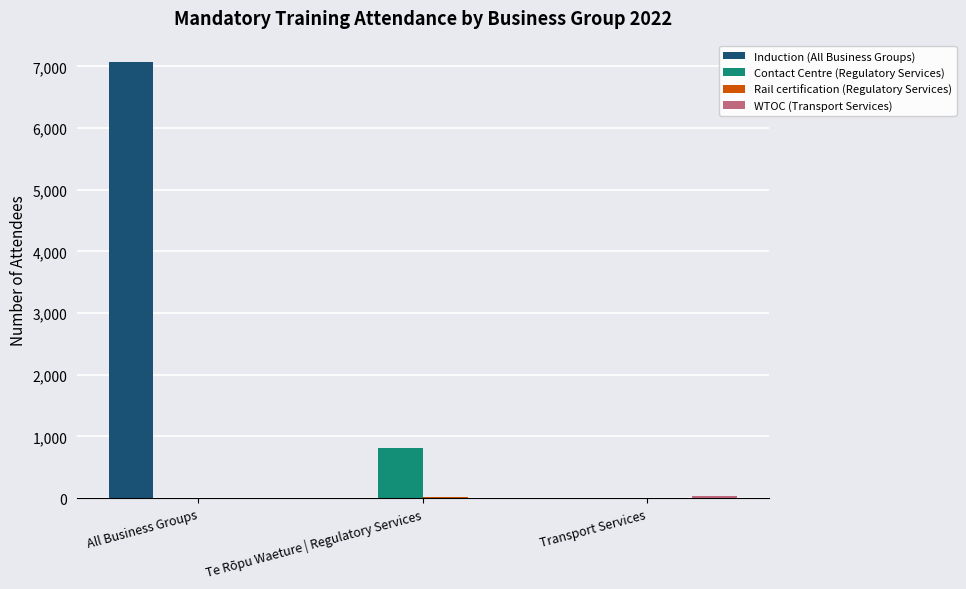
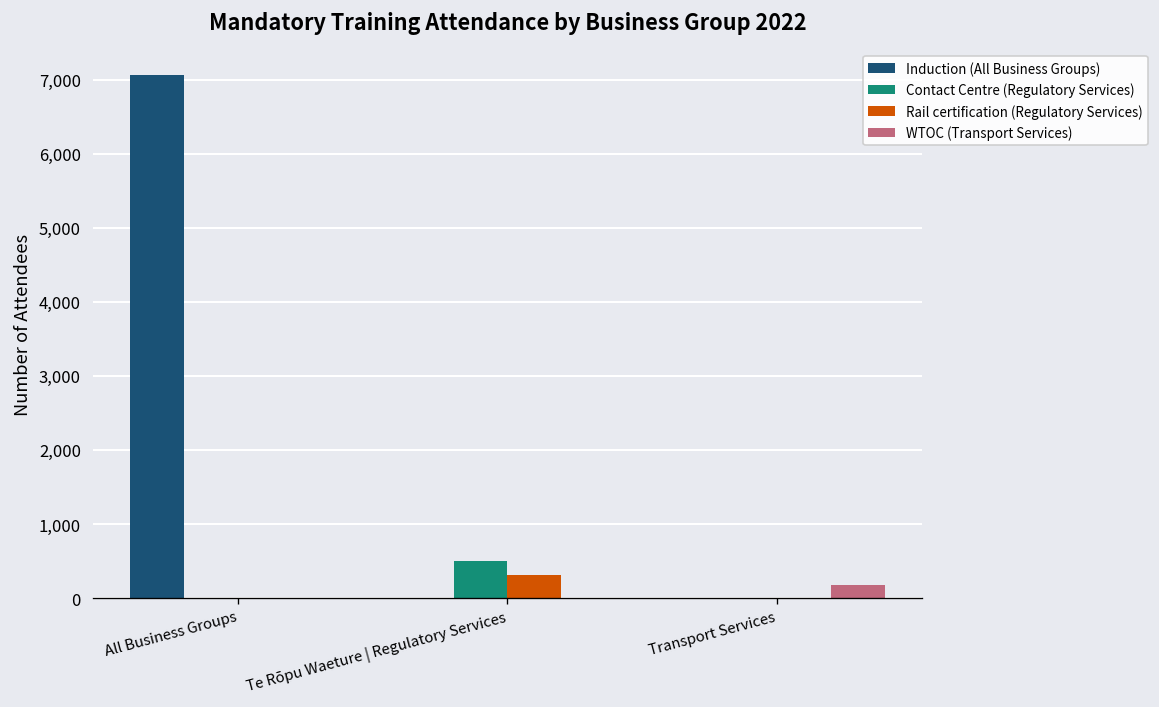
  {
    "Induction (All Business Groups)": {
      "All Business Groups": "7,100",
      "Te Rōpu Waeture | Regulatory Services": "0",
      "Transport Services": "0"
    },
    "Contact Centre (Regulatory Services)": {
      "All Business Groups": "0",
-     "Te Rōpu Waeture | Regulatory Services": "800",
+     "Te Rōpu Waeture | Regulatory Services": "500",
      "Transport Services": "0"
    },
    "Rail certification (Regulatory Services)": {
      "All Business Groups": "0",
-     "Te Rōpu Waeture | Regulatory Services": "0",
+     "Te Rōpu Waeture | Regulatory Services": "300",
      "Transport Services": "0"
    },
    "WTOC (Transport Services)": {
      "All Business Groups": "0",
      "Te Rōpu Waeture | Regulatory Services": "0",
-     "Transport Services": "0"
+     "Transport Services": "200"
    }
  }
